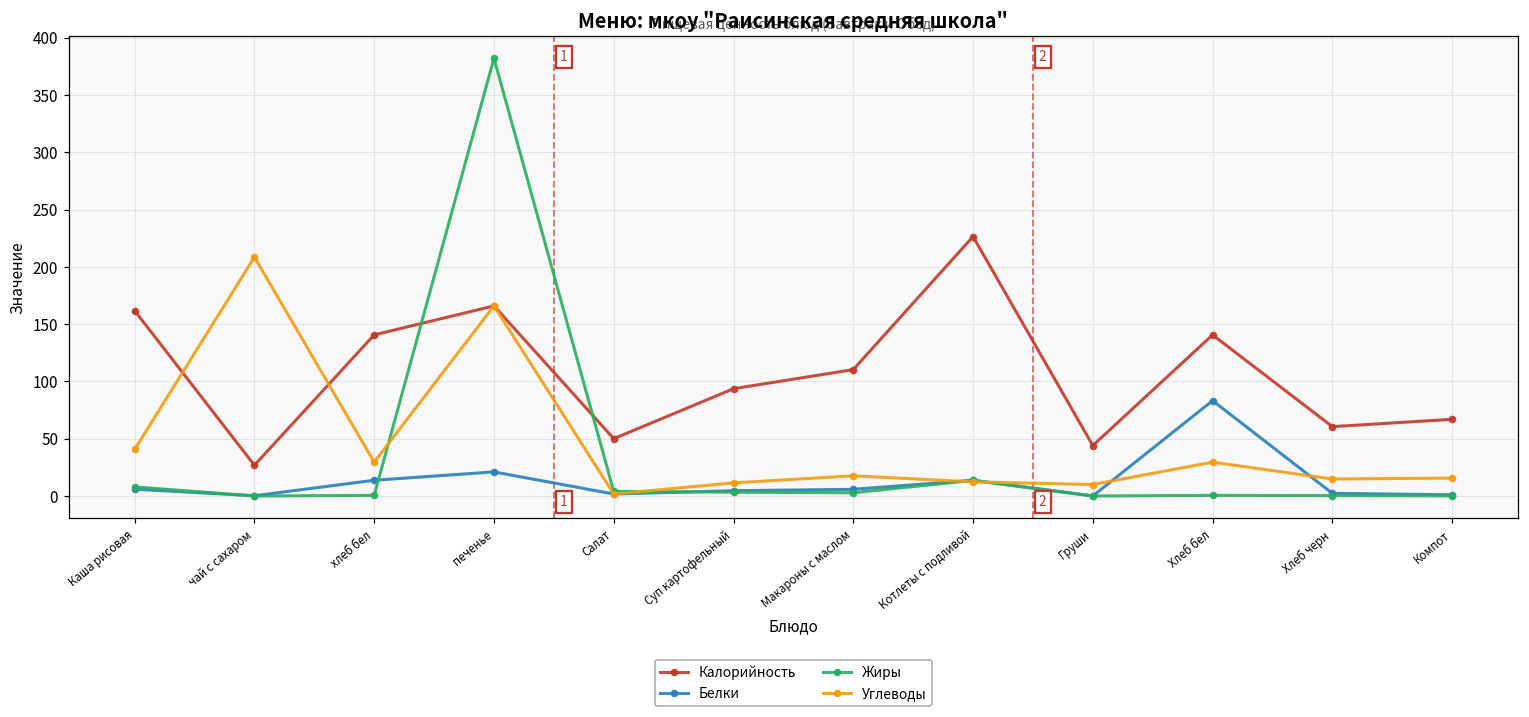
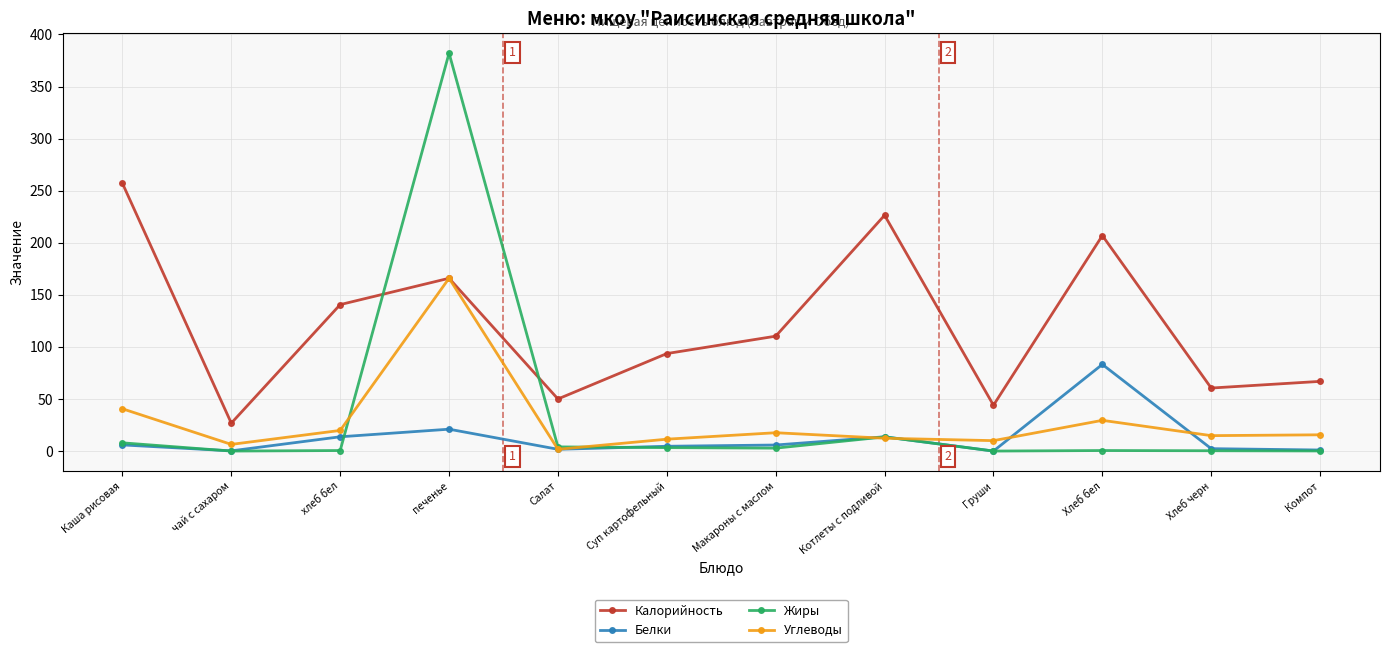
  {
    "Калорийность": {
-     "Каша рисовая": 162,
+     "Каша рисовая": 257,
      "чай с сахаром": 27,
      "хлеб бел": 141,
      "Салат": 50,
      "Суп картофельный": 94,
      "Макароны с маслом": 110,
      "Котлеты с подливой": 226,
      "Груши": 44,
-     "Хлеб бел": 141,
+     "Хлеб бел": 207,
      "Хлеб черн": 61,
      "Компот": 67
    },
    "Белки": {
      "хлеб бел": 14,
      "печенье": 21,
      "Макароны с маслом": 6,
      "Хлеб бел": 83
    },
    "Жиры": {
      "хлеб бел": 1,
      "печенье": 382,
      "Макароны с маслом": 3,
      "Хлеб бел": 1
    },
    "Углеводы": {
      "Каша рисовая": 41,
-     "чай с сахаром": 209,
-     "хлеб бел": 30,
+     "чай с сахаром": 6,
+     "хлеб бел": 20,
      "Суп картофельный": 11,
      "Макароны с маслом": 18,
      "Груши": 10,
      "Хлеб бел": 30,
      "Хлеб черн": 15,
      "Компот": 16
    }
  }
